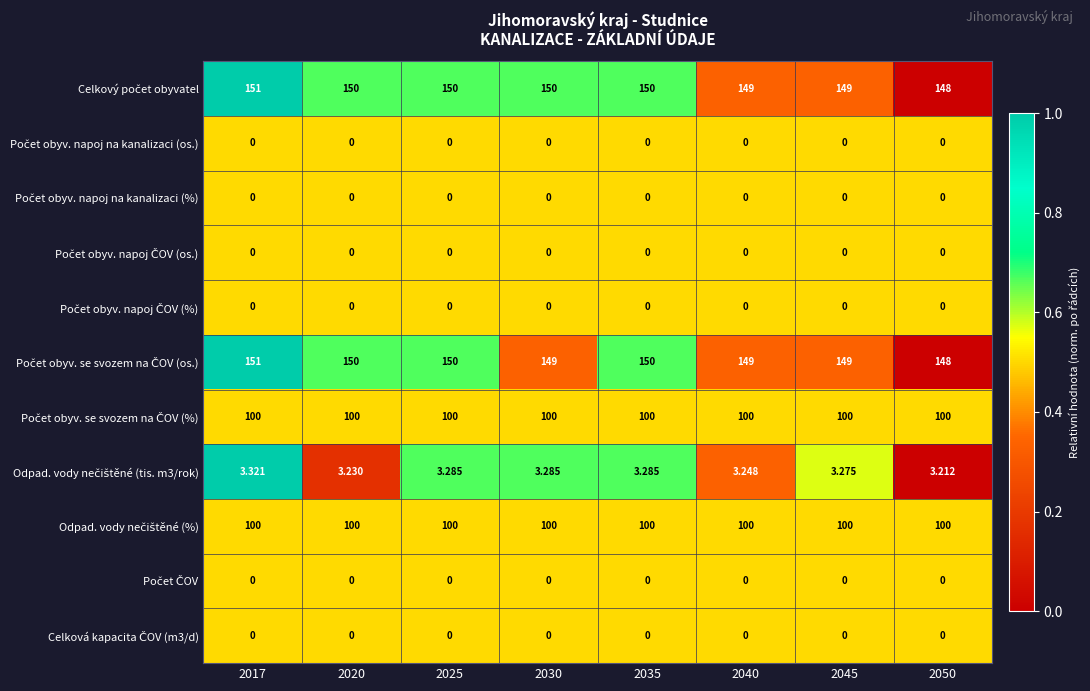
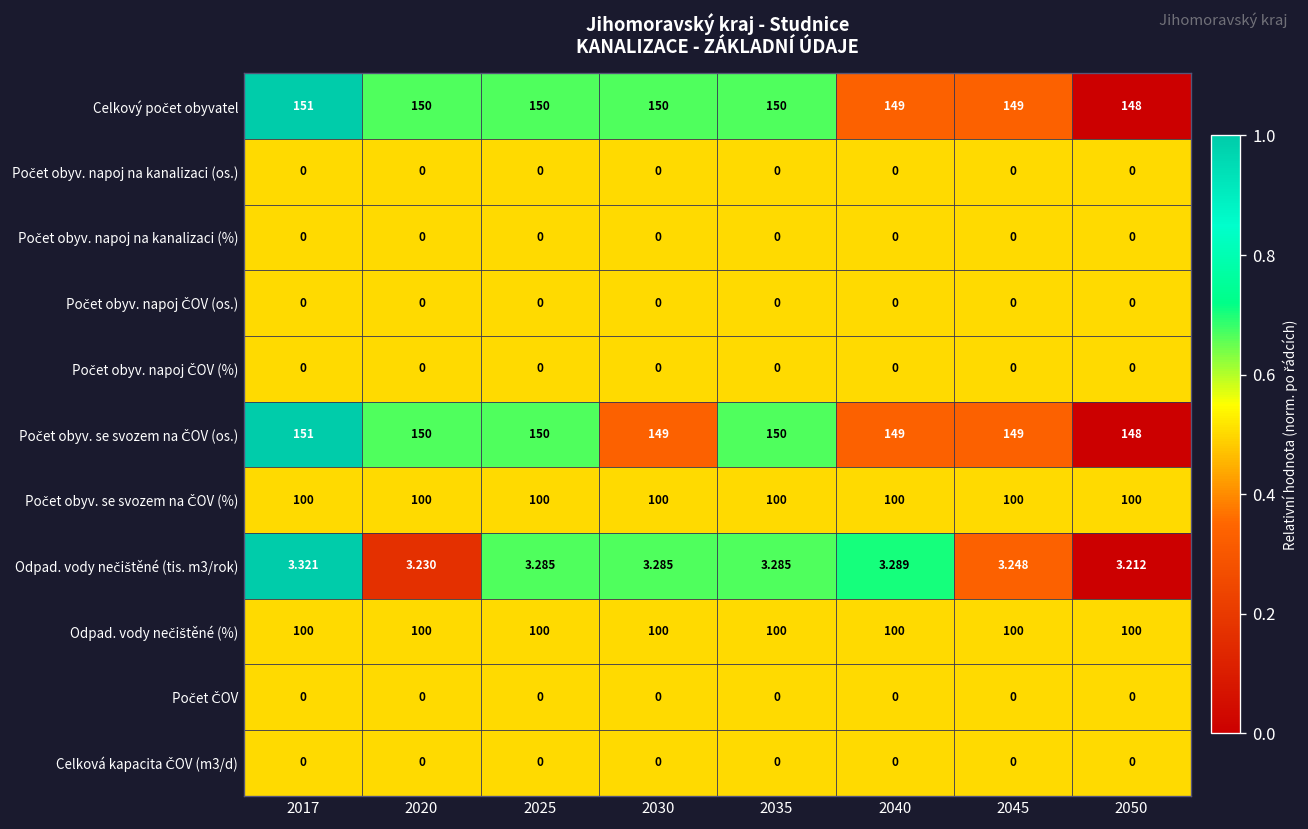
  {
    "Celkový počet obyvatel": {
      "2017": 151,
      "2020": 150,
      "2025": 150,
      "2030": 150,
      "2035": 150,
      "2040": 149,
      "2045": 149,
      "2050": 148
    },
    "Počet obyv. napoj na kanalizaci (os.)": {
      "2017": 0,
      "2020": 0,
      "2025": 0,
      "2030": 0,
      "2035": 0,
      "2040": 0,
      "2045": 0,
      "2050": 0
    },
    "Počet obyv. napoj na kanalizaci (%)": {
      "2017": 0,
      "2020": 0,
      "2025": 0,
      "2030": 0,
      "2035": 0,
      "2040": 0,
      "2045": 0,
      "2050": 0
    },
    "Počet obyv. napoj ČOV (os.)": {
      "2017": 0,
      "2020": 0,
      "2025": 0,
      "2030": 0,
      "2035": 0,
      "2040": 0,
      "2045": 0,
      "2050": 0
    },
    "Počet obyv. napoj ČOV (%)": {
      "2017": 0,
      "2020": 0,
      "2025": 0,
      "2030": 0,
      "2035": 0,
      "2040": 0,
      "2045": 0,
      "2050": 0
    },
    "Počet obyv. se svozem na ČOV (os.)": {
      "2017": 151,
      "2020": 150,
      "2025": 150,
      "2030": 149,
      "2035": 150,
      "2040": 149,
      "2045": 149,
      "2050": 148
    },
    "Počet obyv. se svozem na ČOV (%)": {
      "2017": 100,
      "2020": 100,
      "2025": 100,
      "2030": 100,
      "2035": 100,
      "2040": 100,
      "2045": 100,
      "2050": 100
    },
    "Odpad. vody nečištěné (tis. m3/rok)": {
      "2017": 3.321,
      "2020": 3.230,
      "2025": 3.285,
      "2030": 3.285,
      "2035": 3.285,
-     "2040": 3.248,
-     "2045": 3.275,
+     "2040": 3.289,
+     "2045": 3.248,
      "2050": 3.212
    },
    "Odpad. vody nečištěné (%)": {
      "2017": 100,
      "2020": 100,
      "2025": 100,
      "2030": 100,
      "2035": 100,
      "2040": 100,
      "2045": 100,
      "2050": 100
    },
    "Počet ČOV": {
      "2017": 0,
      "2020": 0,
      "2025": 0,
      "2030": 0,
      "2035": 0,
      "2040": 0,
      "2045": 0,
      "2050": 0
    },
    "Celková kapacita ČOV (m3/d)": {
      "2017": 0,
      "2020": 0,
      "2025": 0,
      "2030": 0,
      "2035": 0,
      "2040": 0,
      "2045": 0,
      "2050": 0
    }
  }
